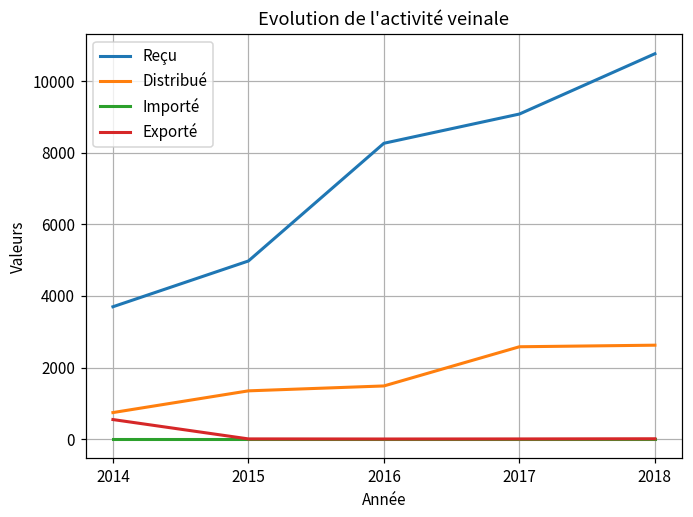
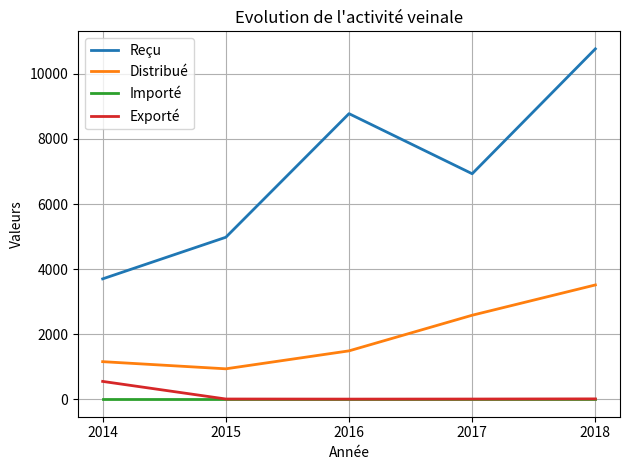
  {
    "Reçu": {
      "2014": 3700,
      "2015": 5000,
-     "2016": 8300,
-     "2017": 9100,
+     "2016": 8800,
+     "2017": 6900,
      "2018": 10800
    },
    "Distribué": {
-     "2014": 700,
-     "2015": 1300,
+     "2014": 1200,
+     "2015": 900,
      "2016": 1500,
      "2017": 2600,
-     "2018": 2600
+     "2018": 3500
    },
    "Importé": {
      "2014": 0
    },
    "Exporté": {
      "2014": 500
    }
  }
